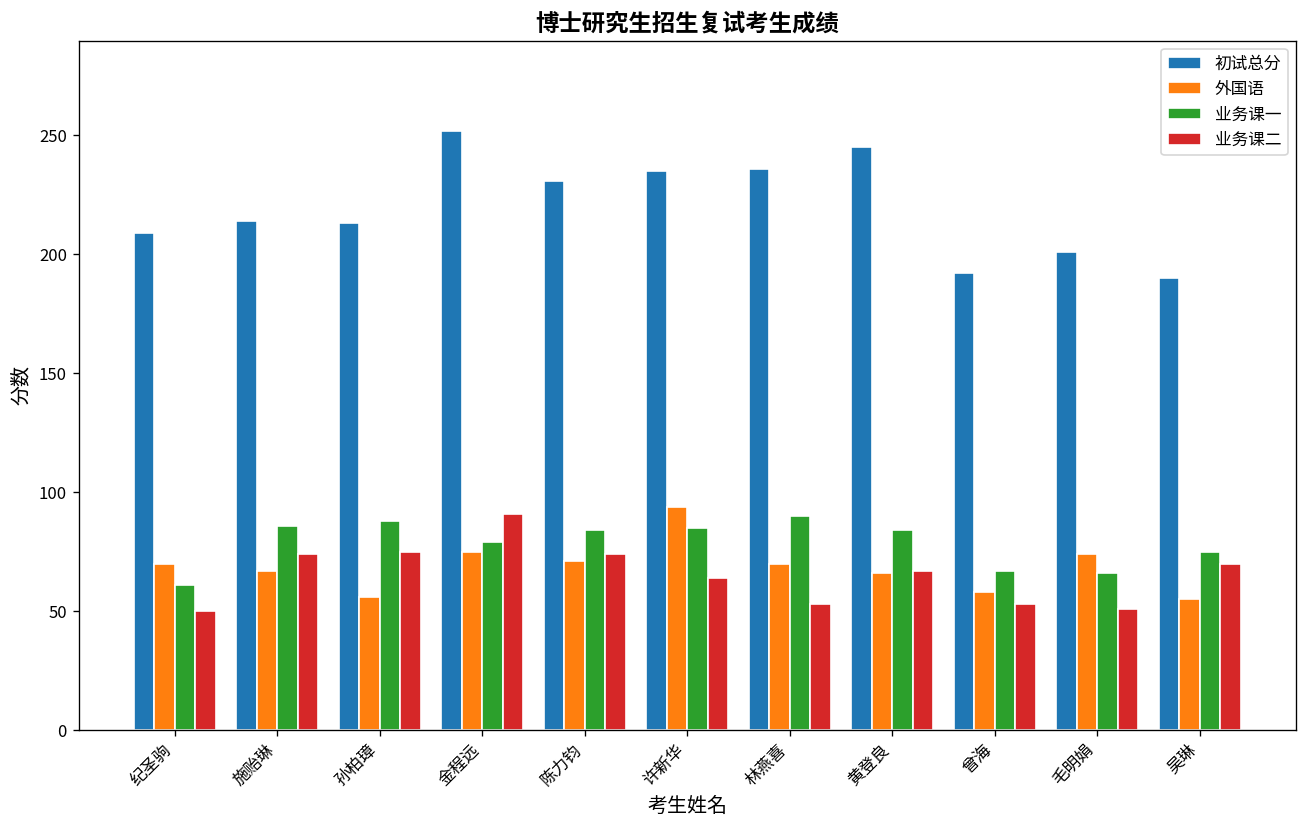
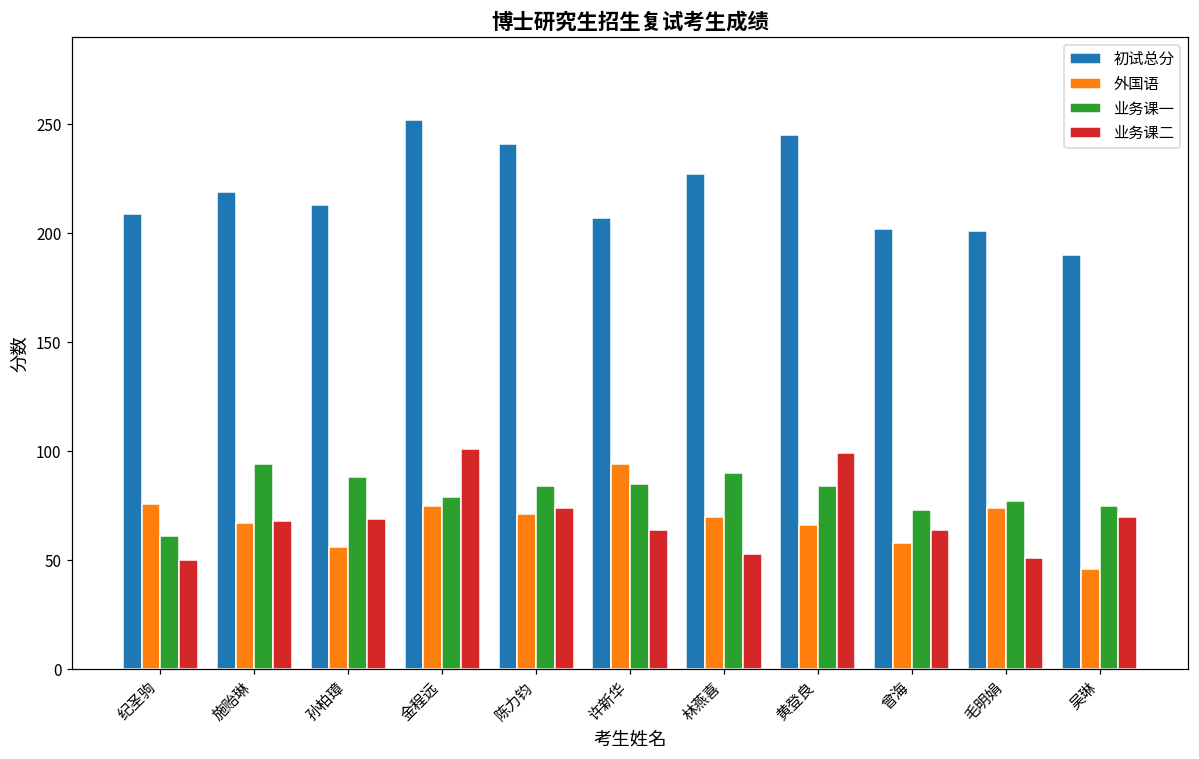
  {
    "初试总分": {
      "纪圣驹": 209,
-     "施贻琳": 214,
+     "施贻琳": 219,
      "孙柏璋": 213,
      "金程远": 252,
-     "陈力钧": 231,
-     "许新华": 235,
-     "林燕喜": 236,
+     "陈力钧": 241,
+     "许新华": 207,
+     "林燕喜": 227,
      "黄登良": 245,
-     "曾海": 192,
+     "曾海": 202,
      "毛明娟": 201,
      "吴琳": 190
    },
    "外国语": {
-     "纪圣驹": 70,
+     "纪圣驹": 76,
      "施贻琳": 67,
      "孙柏璋": 56,
      "金程远": 75,
      "陈力钧": 71,
      "许新华": 94,
      "林燕喜": 70,
      "黄登良": 66,
      "曾海": 58,
      "毛明娟": 74,
-     "吴琳": 55
+     "吴琳": 46
    },
    "业务课一": {
      "纪圣驹": 61,
-     "施贻琳": 86,
+     "施贻琳": 94,
      "孙柏璋": 88,
      "金程远": 79,
      "陈力钧": 84,
      "许新华": 85,
      "林燕喜": 90,
      "黄登良": 84,
-     "曾海": 67,
-     "毛明娟": 66,
+     "曾海": 73,
+     "毛明娟": 77,
      "吴琳": 75
    },
    "业务课二": {
      "纪圣驹": 50,
-     "施贻琳": 74,
-     "孙柏璋": 75,
-     "金程远": 91,
+     "施贻琳": 68,
+     "孙柏璋": 69,
+     "金程远": 101,
      "陈力钧": 74,
      "许新华": 64,
      "林燕喜": 53,
-     "黄登良": 67,
-     "曾海": 53,
+     "黄登良": 99,
+     "曾海": 64,
      "毛明娟": 51,
      "吴琳": 70
    }
  }
